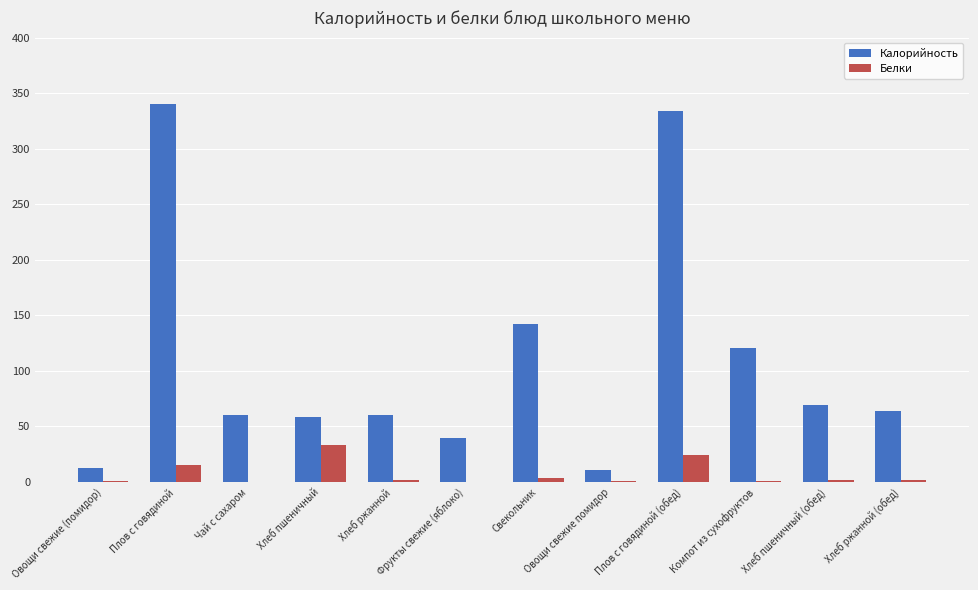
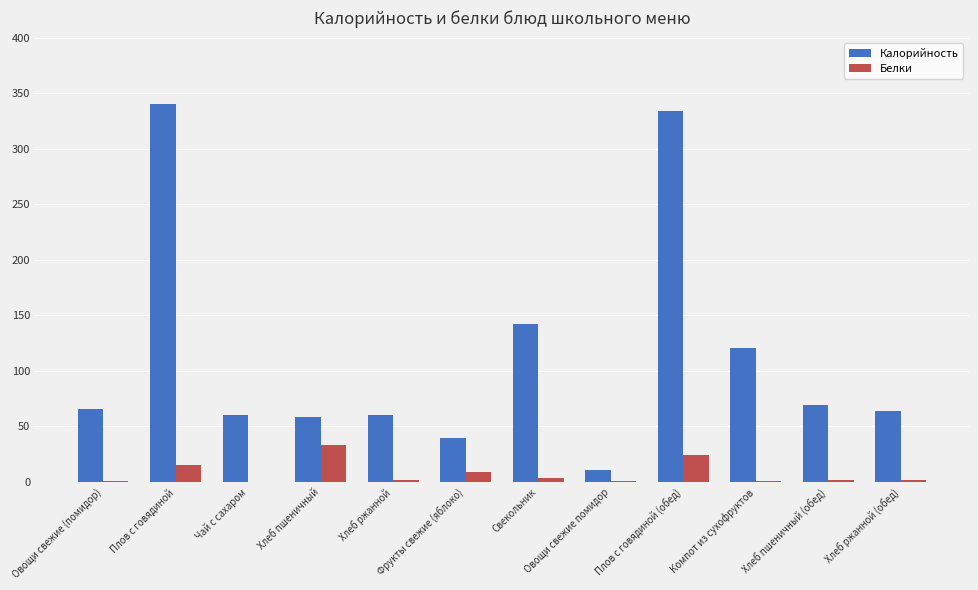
  {
    "Калорийность": {
-     "Овощи свежие (помидор)": 13,
+     "Овощи свежие (помидор)": 66,
      "Плов с говядиной": 341,
      "Чай с сахаром": 60,
      "Хлеб пшеничный": 58,
      "Хлеб ржанной": 60,
      "Фрукты свежие (яблоко)": 40,
      "Свекольник": 142,
      "Овощи свежие помидор": 11,
      "Плов с говядиной (обед)": 334,
      "Компот из сухофруктов": 121,
      "Хлеб пшеничный (обед)": 70,
      "Хлеб ржанной (обед)": 64
    },
    "Белки": {
      "Плов с говядиной": 15,
      "Хлеб пшеничный": 33,
-     "Фрукты свежие (яблоко)": 0,
+     "Фрукты свежие (яблоко)": 9,
      "Свекольник": 4,
      "Плов с говядиной (обед)": 24
    }
  }
